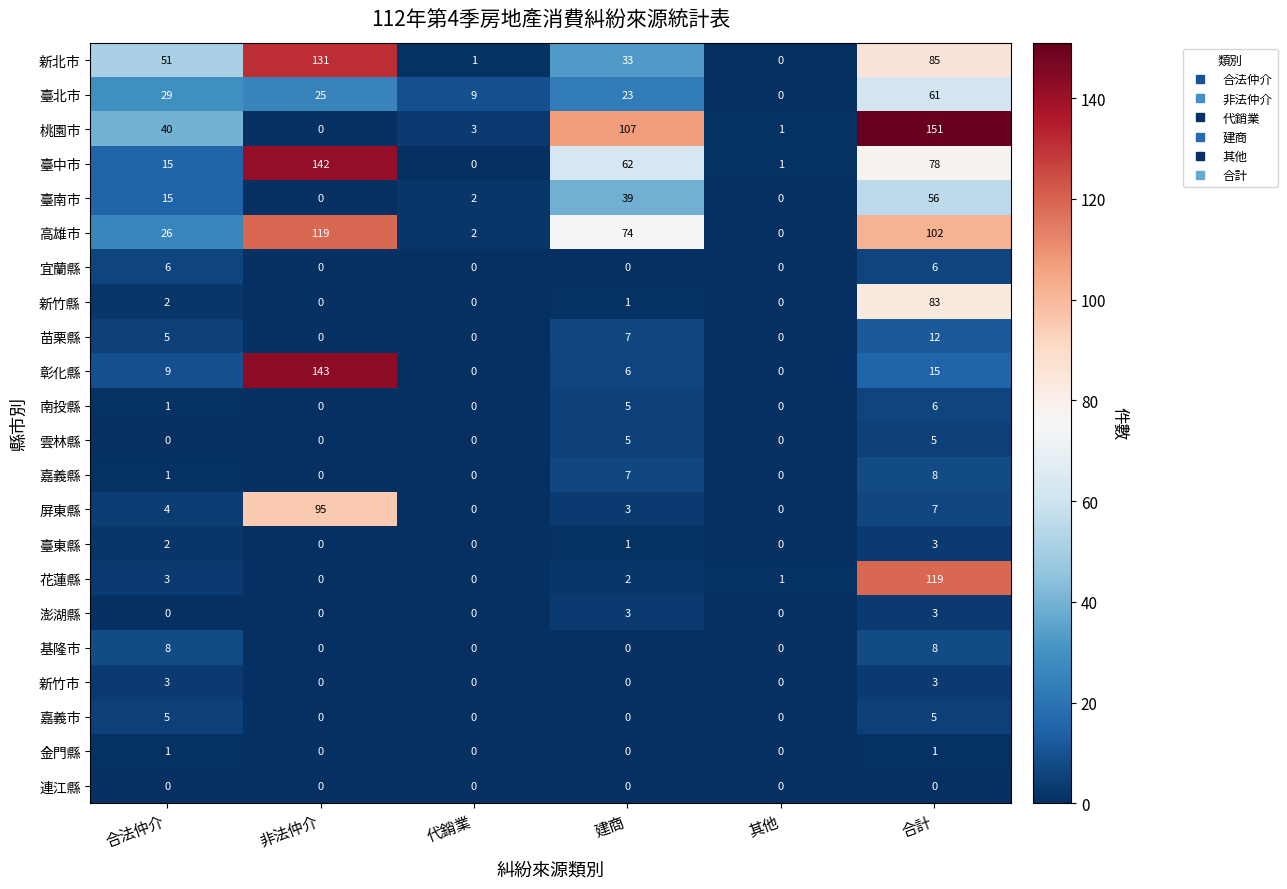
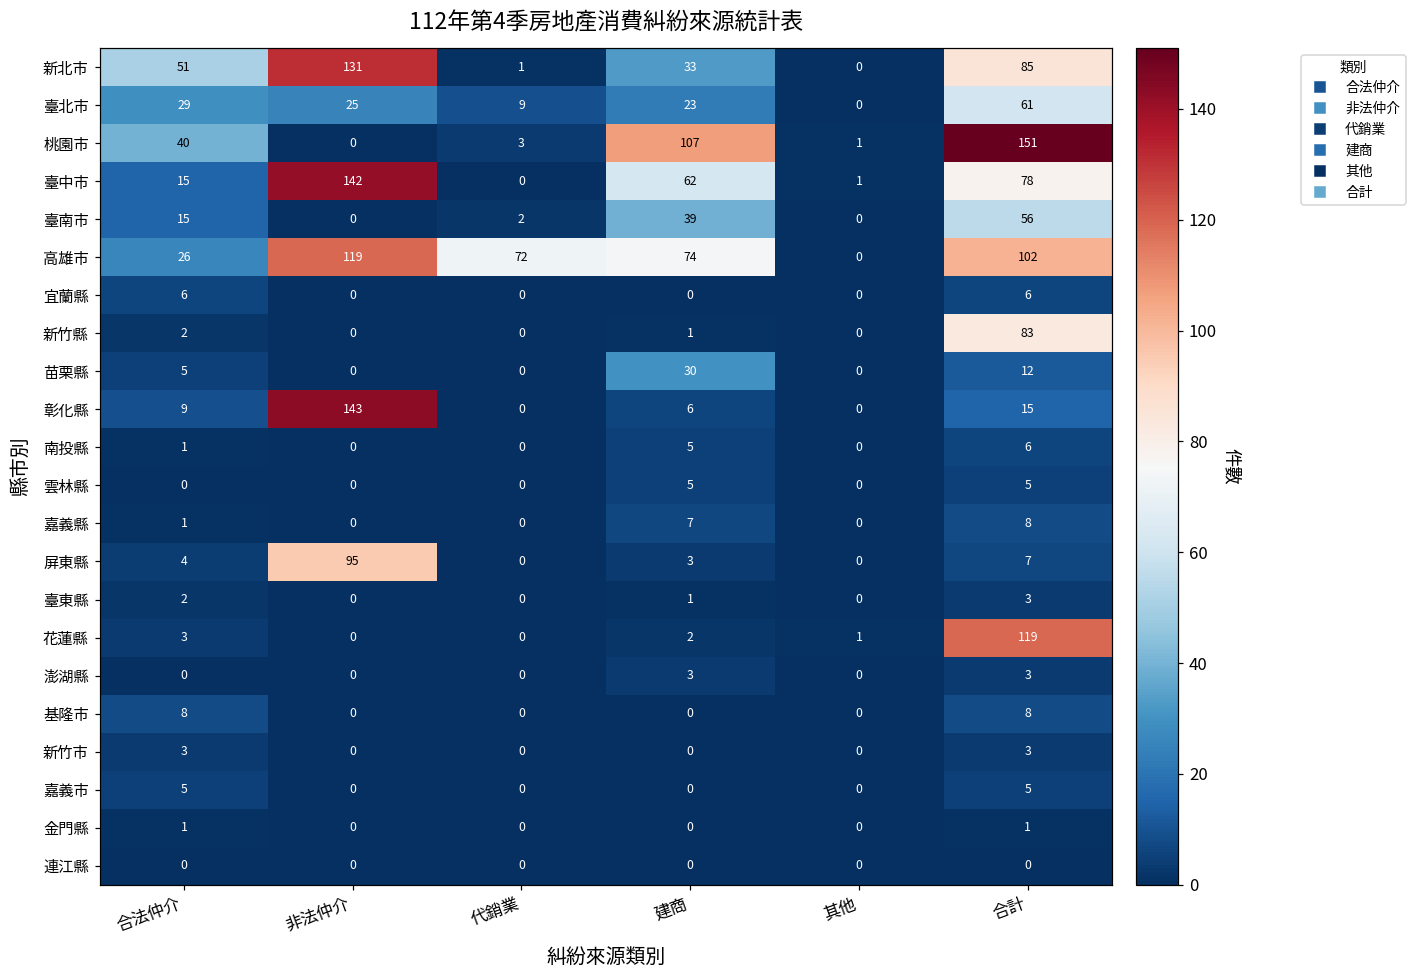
  {
    "新北市": {
      "合法仲介": 51,
      "非法仲介": 131,
      "代銷業": 1,
      "建商": 33,
      "其他": 0,
      "合計": 85
    },
    "臺北市": {
      "合法仲介": 29,
      "非法仲介": 25,
      "代銷業": 9,
      "建商": 23,
      "其他": 0,
      "合計": 61
    },
    "桃園市": {
      "合法仲介": 40,
      "非法仲介": 0,
      "代銷業": 3,
      "建商": 107,
      "其他": 1,
      "合計": 151
    },
    "臺中市": {
      "合法仲介": 15,
      "非法仲介": 142,
      "代銷業": 0,
      "建商": 62,
      "其他": 1,
      "合計": 78
    },
    "臺南市": {
      "合法仲介": 15,
      "非法仲介": 0,
      "代銷業": 2,
      "建商": 39,
      "其他": 0,
      "合計": 56
    },
    "高雄市": {
      "合法仲介": 26,
      "非法仲介": 119,
-     "代銷業": 2,
+     "代銷業": 72,
      "建商": 74,
      "其他": 0,
      "合計": 102
    },
    "宜蘭縣": {
      "合法仲介": 6,
      "非法仲介": 0,
      "代銷業": 0,
      "建商": 0,
      "其他": 0,
      "合計": 6
    },
    "新竹縣": {
      "合法仲介": 2,
      "非法仲介": 0,
      "代銷業": 0,
      "建商": 1,
      "其他": 0,
      "合計": 83
    },
    "苗栗縣": {
      "合法仲介": 5,
      "非法仲介": 0,
      "代銷業": 0,
-     "建商": 7,
+     "建商": 30,
      "其他": 0,
      "合計": 12
    },
    "彰化縣": {
      "合法仲介": 9,
      "非法仲介": 143,
      "代銷業": 0,
      "建商": 6,
      "其他": 0,
      "合計": 15
    },
    "南投縣": {
      "合法仲介": 1,
      "非法仲介": 0,
      "代銷業": 0,
      "建商": 5,
      "其他": 0,
      "合計": 6
    },
    "雲林縣": {
      "合法仲介": 0,
      "非法仲介": 0,
      "代銷業": 0,
      "建商": 5,
      "其他": 0,
      "合計": 5
    },
    "嘉義縣": {
      "合法仲介": 1,
      "非法仲介": 0,
      "代銷業": 0,
      "建商": 7,
      "其他": 0,
      "合計": 8
    },
    "屏東縣": {
      "合法仲介": 4,
      "非法仲介": 95,
      "代銷業": 0,
      "建商": 3,
      "其他": 0,
      "合計": 7
    },
    "臺東縣": {
      "合法仲介": 2,
      "非法仲介": 0,
      "代銷業": 0,
      "建商": 1,
      "其他": 0,
      "合計": 3
    },
    "花蓮縣": {
      "合法仲介": 3,
      "非法仲介": 0,
      "代銷業": 0,
      "建商": 2,
      "其他": 1,
      "合計": 119
    },
    "澎湖縣": {
      "合法仲介": 0,
      "非法仲介": 0,
      "代銷業": 0,
      "建商": 3,
      "其他": 0,
      "合計": 3
    },
    "基隆市": {
      "合法仲介": 8,
      "非法仲介": 0,
      "代銷業": 0,
      "建商": 0,
      "其他": 0,
      "合計": 8
    },
    "新竹市": {
      "合法仲介": 3,
      "非法仲介": 0,
      "代銷業": 0,
      "建商": 0,
      "其他": 0,
      "合計": 3
    },
    "嘉義市": {
      "合法仲介": 5,
      "非法仲介": 0,
      "代銷業": 0,
      "建商": 0,
      "其他": 0,
      "合計": 5
    },
    "金門縣": {
      "合法仲介": 1,
      "非法仲介": 0,
      "代銷業": 0,
      "建商": 0,
      "其他": 0,
      "合計": 1
    },
    "連江縣": {
      "合法仲介": 0,
      "非法仲介": 0,
      "代銷業": 0,
      "建商": 0,
      "其他": 0,
      "合計": 0
    }
  }
